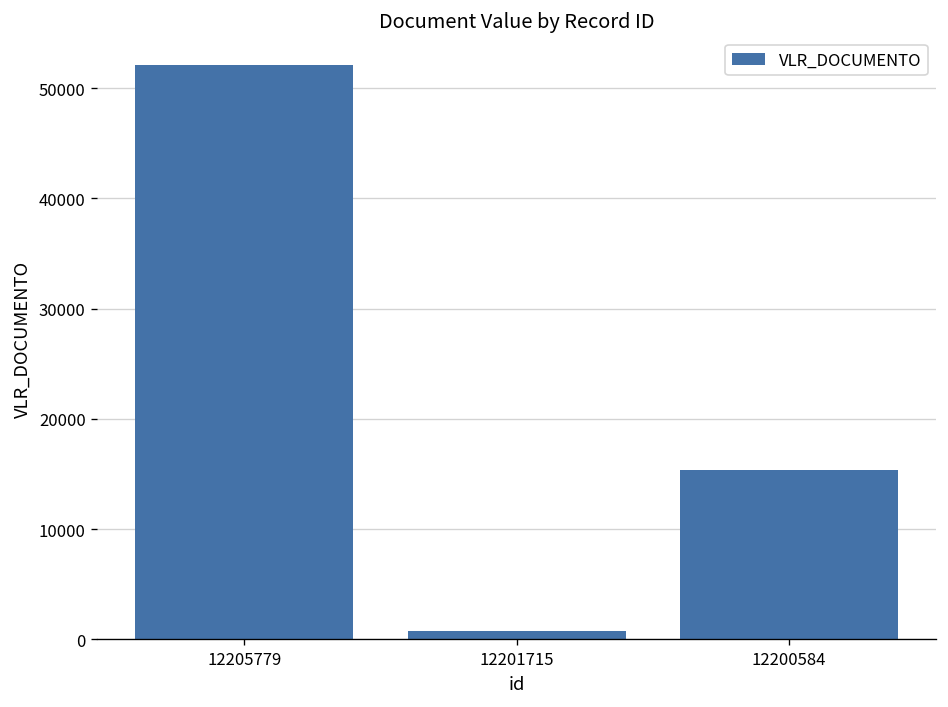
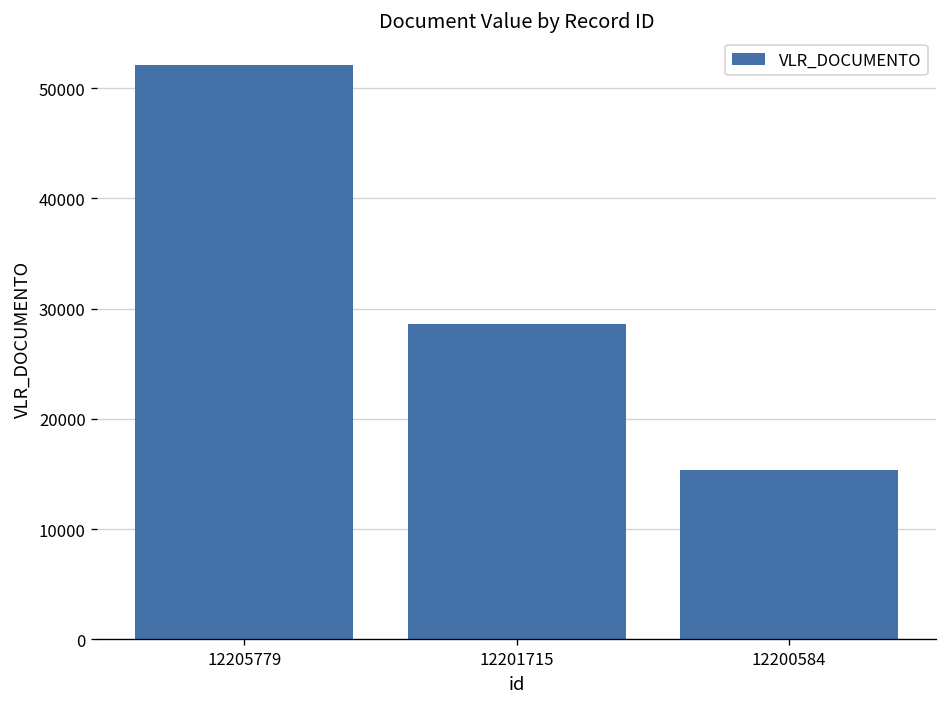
  {
    "12205779": 52000,
-   "12201715": 1000,
+   "12201715": 29000,
    "12200584": 15000
  }
